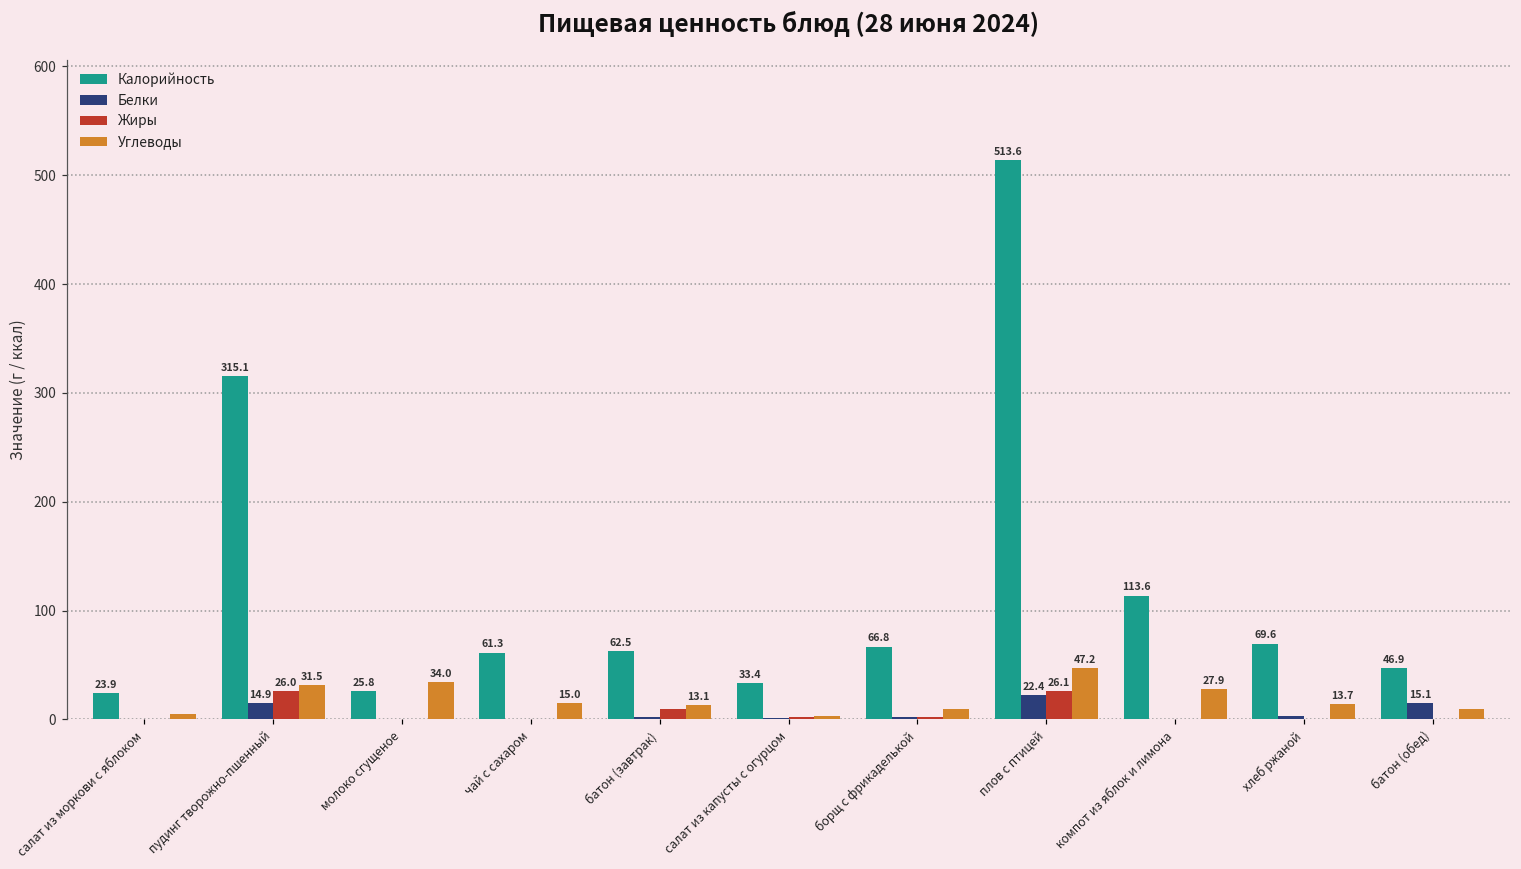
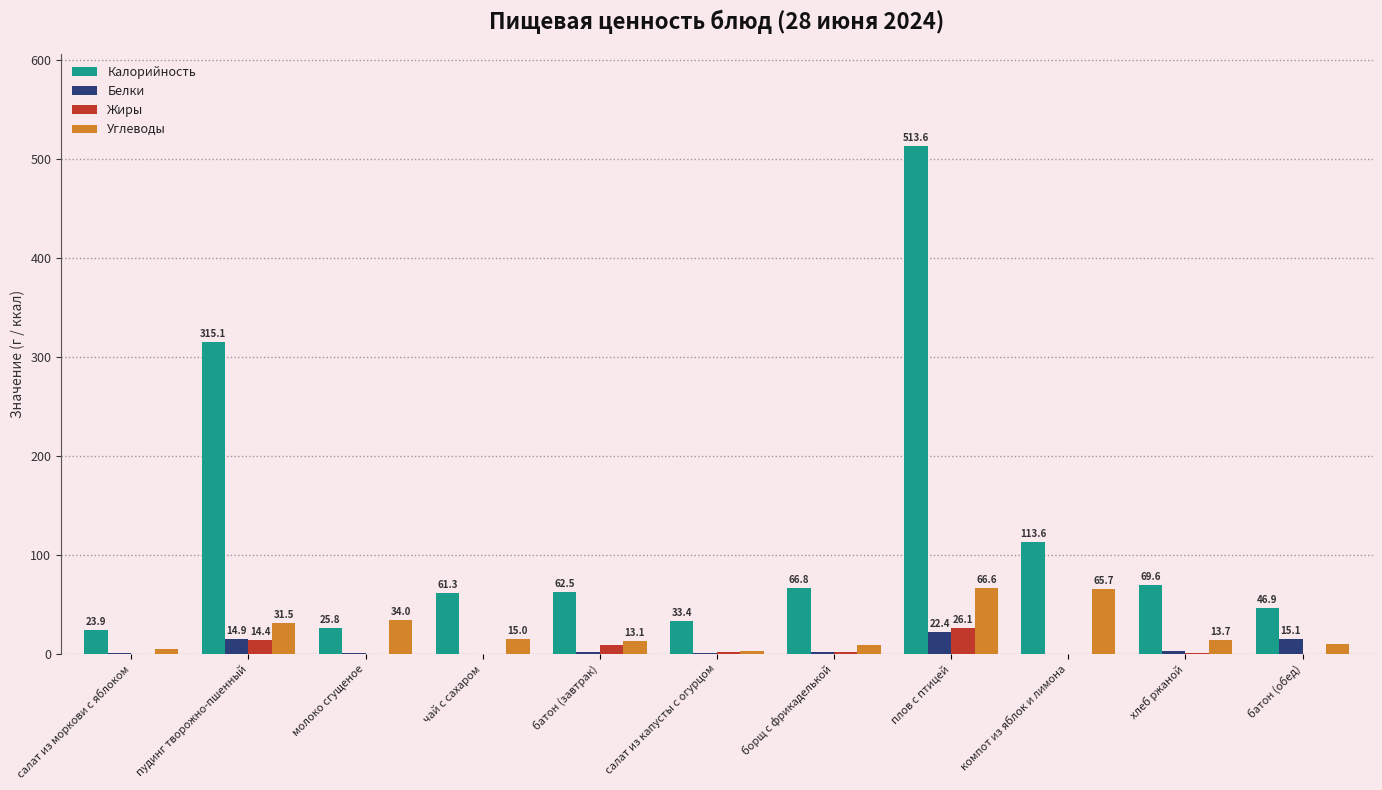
  {
    "Калорийность": {
      "салат из моркови с яблоком": 23.9,
      "пудинг творожно-пшенный": 315.1,
      "молоко сгущеное": 25.8,
      "чай с сахаром": 61.3,
      "батон (завтрак)": 62.5,
      "салат из капусты с огурцом": 33.4,
      "борщ с фрикаделькой": 66.8,
      "плов с птицей": 513.6,
      "компот из яблок и лимона": 113.6,
      "хлеб ржаной": 69.6,
      "батон (обед)": 46.9
    },
    "Белки": {
      "пудинг творожно-пшенный": 14.9,
      "плов с птицей": 22.4,
      "батон (обед)": 15.1
    },
    "Жиры": {
-     "пудинг творожно-пшенный": 26.0,
+     "пудинг творожно-пшенный": 14.4,
      "плов с птицей": 26.1
    },
    "Углеводы": {
      "пудинг творожно-пшенный": 31.5,
      "молоко сгущеное": 34.0,
      "чай с сахаром": 15.0,
      "батон (завтрак)": 13.1,
-     "плов с птицей": 47.2,
-     "компот из яблок и лимона": 27.9,
+     "плов с птицей": 66.6,
+     "компот из яблок и лимона": 65.7,
      "хлеб ржаной": 13.7
    }
  }
